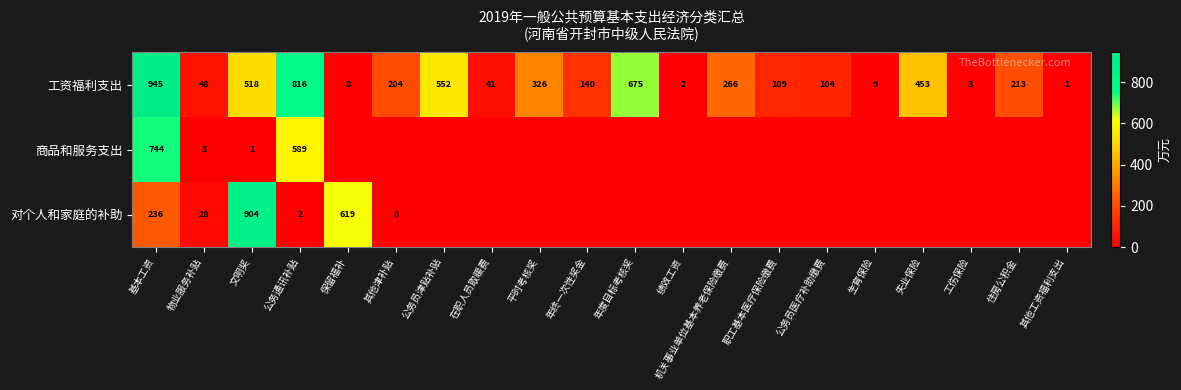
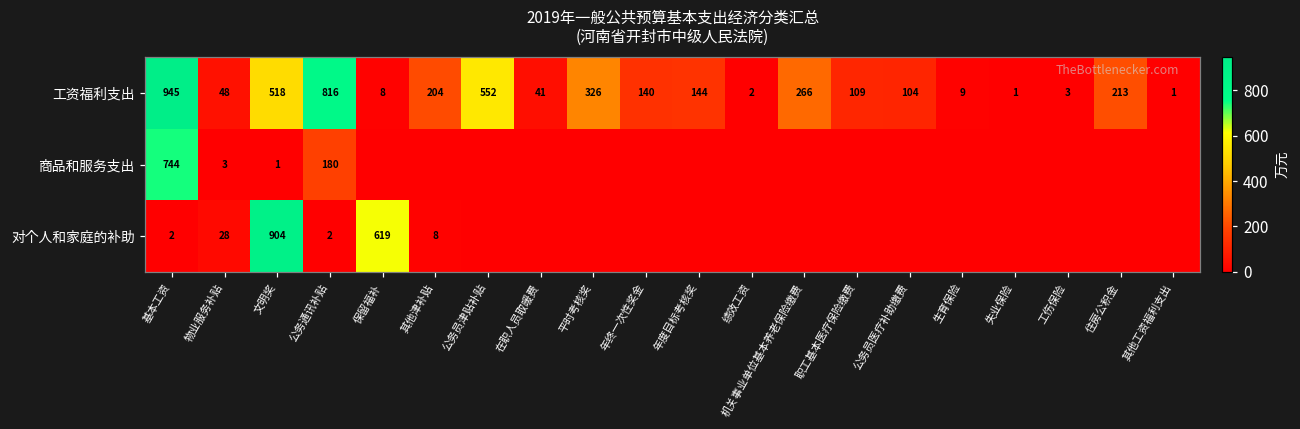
  {
    "工资福利支出": {
      "基本工资": 945,
      "物业服务补贴": 48,
      "文明奖": 518,
      "公务通讯补贴": 816,
      "保留福补": 8,
      "其他津补贴": 204,
      "公务员津贴补贴": 552,
      "在职人员取暖费": 41,
      "平时考核奖": 326,
      "年终一次性奖金": 140,
-     "年度目标考核奖": 675,
+     "年度目标考核奖": 144,
      "绩效工资": 2,
      "机关事业单位基本养老保险缴费": 266,
      "职工基本医疗保险缴费": 109,
      "公务员医疗补助缴费": 104,
      "生育保险": 9,
-     "失业保险": 453,
+     "失业保险": 1,
      "工伤保险": 3,
      "其他工资福利支出": 1
    },
    "商品和服务支出": {
      "基本工资": 744,
      "物业服务补贴": 3,
      "文明奖": 1,
-     "公务通讯补贴": 589
+     "公务通讯补贴": 180
    },
    "对个人和家庭的补助": {
-     "基本工资": 236,
+     "基本工资": 2,
      "物业服务补贴": 28,
      "文明奖": 904,
      "公务通讯补贴": 2,
      "保留福补": 619,
      "其他津补贴": 8
    }
  }
